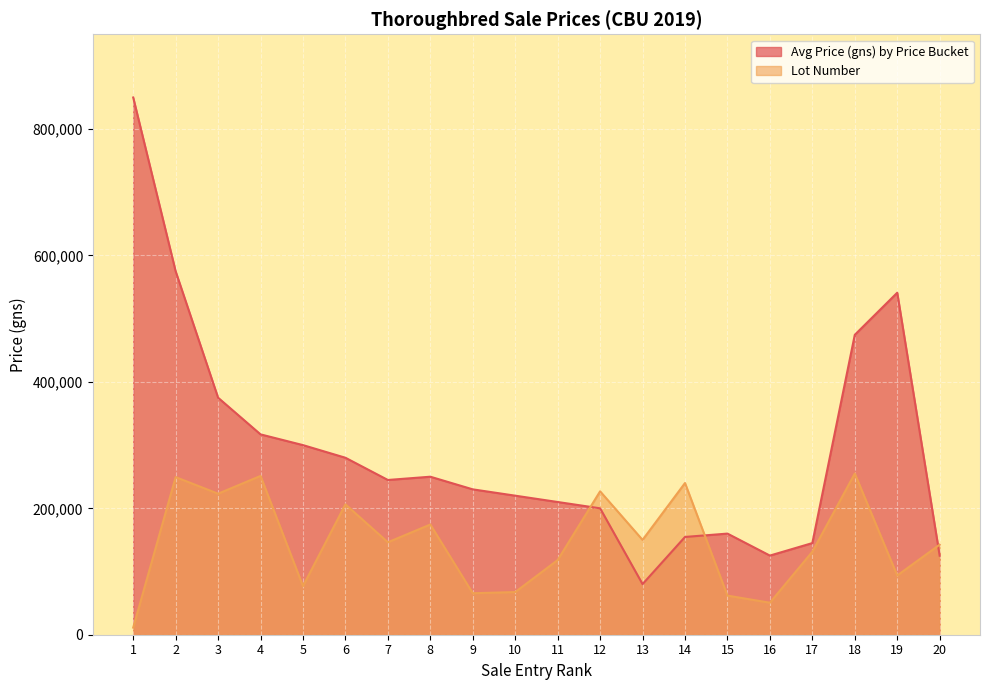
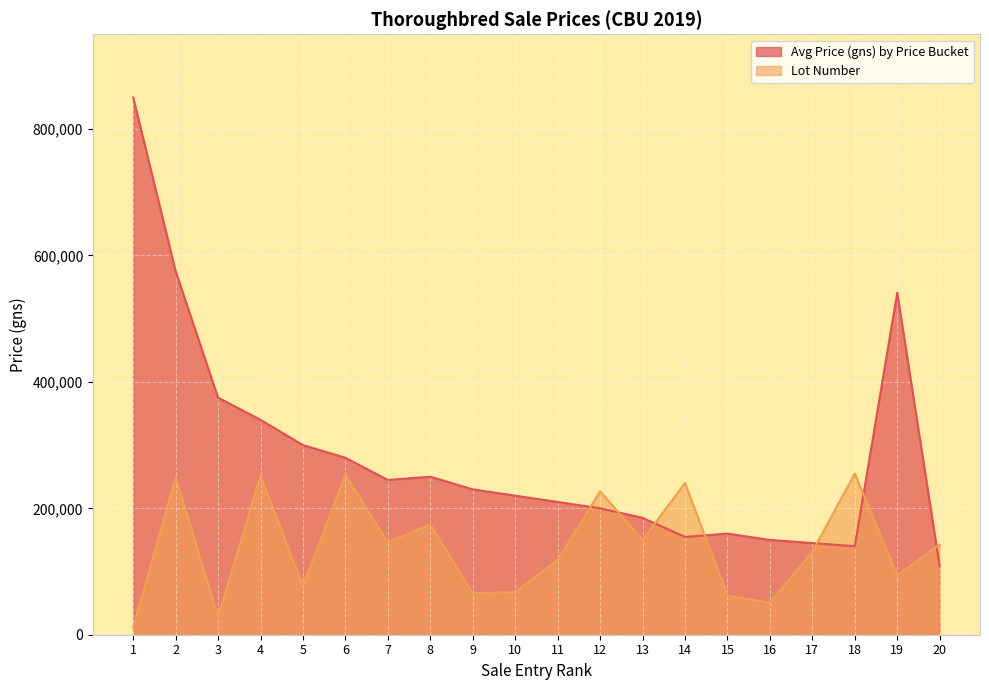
  {
    "Avg Price (gns) by Price Bucket": {
      "1": "850,000",
      "2": "580,000",
      "3": "380,000",
-     "4": "320,000",
+     "4": "340,000",
      "5": "300,000",
      "6": "280,000",
      "7": "240,000",
      "8": "250,000",
      "9": "230,000",
      "10": "220,000",
      "11": "210,000",
      "12": "200,000",
-     "13": "80,000",
+     "13": "190,000",
      "14": "150,000",
      "15": "160,000",
-     "16": "130,000",
+     "16": "150,000",
      "17": "150,000",
-     "18": "470,000",
+     "18": "140,000",
      "19": "540,000",
-     "20": "130,000"
+     "20": "110,000"
    },
    "Lot Number": {
      "1": "10,000",
      "2": "250,000",
-     "3": "220,000",
+     "3": "30,000",
      "4": "250,000",
      "5": "80,000",
-     "6": "210,000",
+     "6": "250,000",
      "7": "150,000",
      "8": "170,000",
      "9": "70,000",
      "10": "70,000",
      "11": "120,000",
      "12": "230,000",
      "13": "150,000",
      "14": "240,000",
      "15": "60,000",
      "16": "50,000",
      "17": "130,000",
      "18": "260,000",
      "19": "90,000",
      "20": "140,000"
    }
  }
